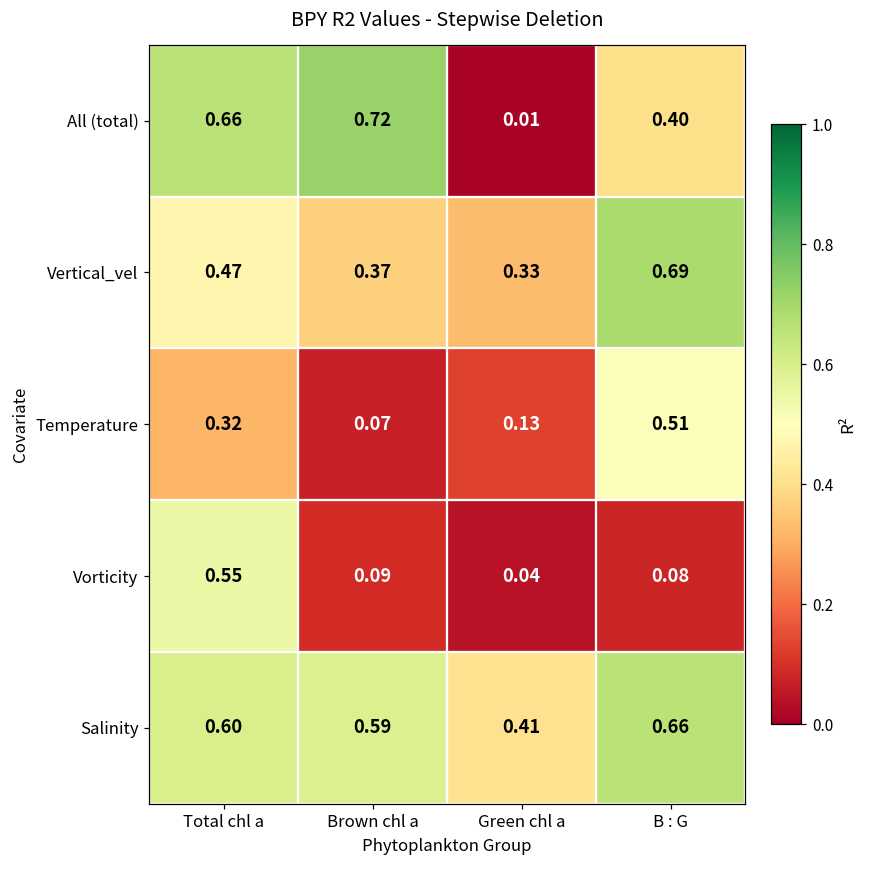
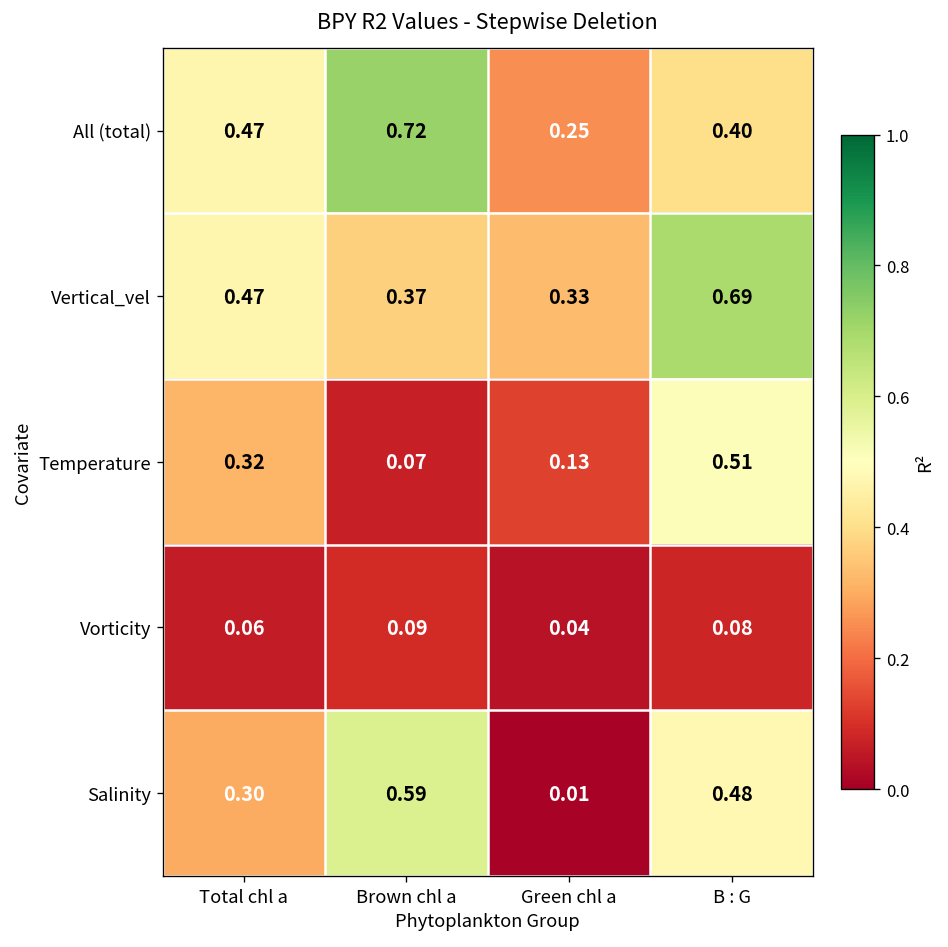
  {
    "All (total)": {
-     "Total chl a": 0.66,
+     "Total chl a": 0.47,
      "Brown chl a": 0.72,
-     "Green chl a": 0.01,
+     "Green chl a": 0.25,
      "B : G": 0.40
    },
    "Vertical_vel": {
      "Total chl a": 0.47,
      "Brown chl a": 0.37,
      "Green chl a": 0.33,
      "B : G": 0.69
    },
    "Temperature": {
      "Total chl a": 0.32,
      "Brown chl a": 0.07,
      "Green chl a": 0.13,
      "B : G": 0.51
    },
    "Vorticity": {
-     "Total chl a": 0.55,
+     "Total chl a": 0.06,
      "Brown chl a": 0.09,
      "Green chl a": 0.04,
      "B : G": 0.08
    },
    "Salinity": {
-     "Total chl a": 0.60,
+     "Total chl a": 0.30,
      "Brown chl a": 0.59,
-     "Green chl a": 0.41,
-     "B : G": 0.66
+     "Green chl a": 0.01,
+     "B : G": 0.48
    }
  }
